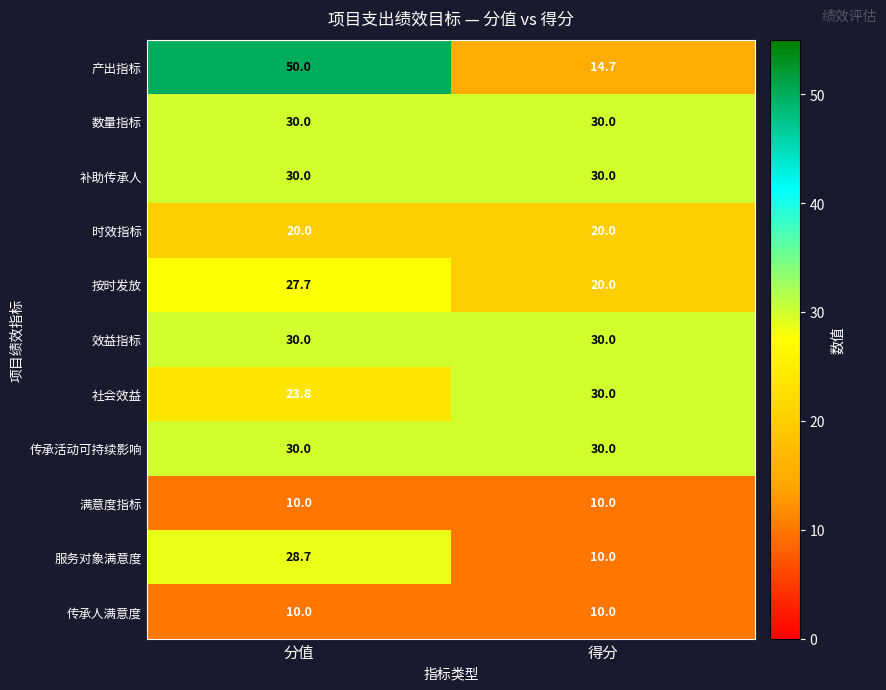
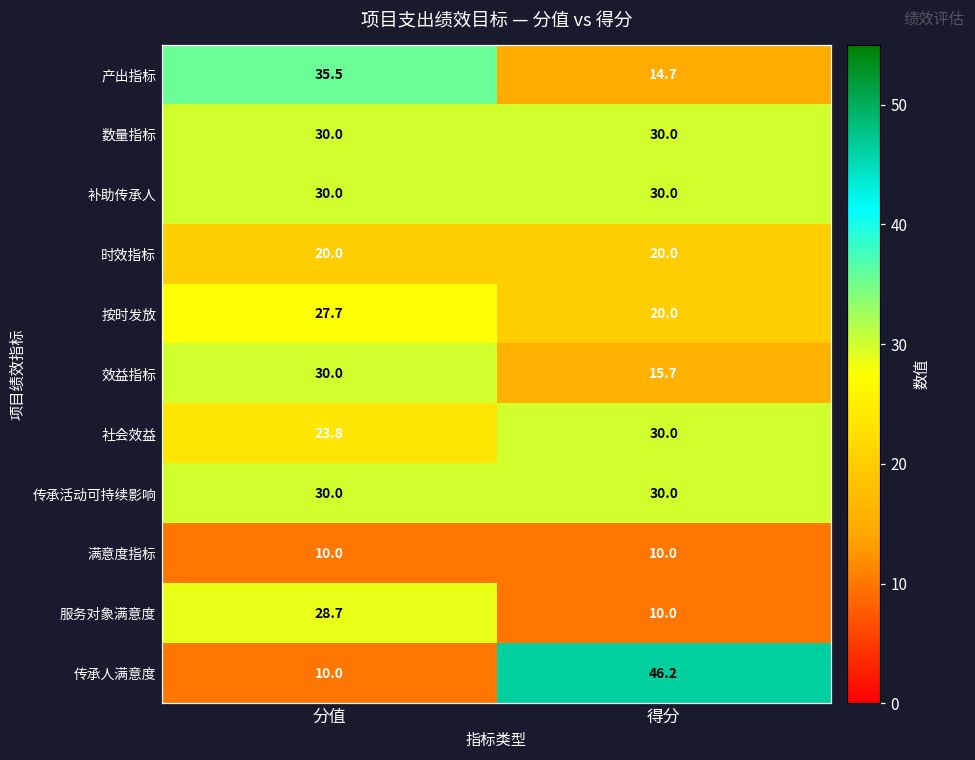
  {
    "产出指标": {
-     "分值": 50.0,
+     "分值": 35.5,
      "得分": 14.7
    },
    "数量指标": {
      "分值": 30.0,
      "得分": 30.0
    },
    "补助传承人": {
      "分值": 30.0,
      "得分": 30.0
    },
    "时效指标": {
      "分值": 20.0,
      "得分": 20.0
    },
    "按时发放": {
      "分值": 27.7,
      "得分": 20.0
    },
    "效益指标": {
      "分值": 30.0,
-     "得分": 30.0
+     "得分": 15.7
    },
    "社会效益": {
      "分值": 23.8,
      "得分": 30.0
    },
    "传承活动可持续影响": {
      "分值": 30.0,
      "得分": 30.0
    },
    "满意度指标": {
      "分值": 10.0,
      "得分": 10.0
    },
    "服务对象满意度": {
      "分值": 28.7,
      "得分": 10.0
    },
    "传承人满意度": {
      "分值": 10.0,
-     "得分": 10.0
+     "得分": 46.2
    }
  }
